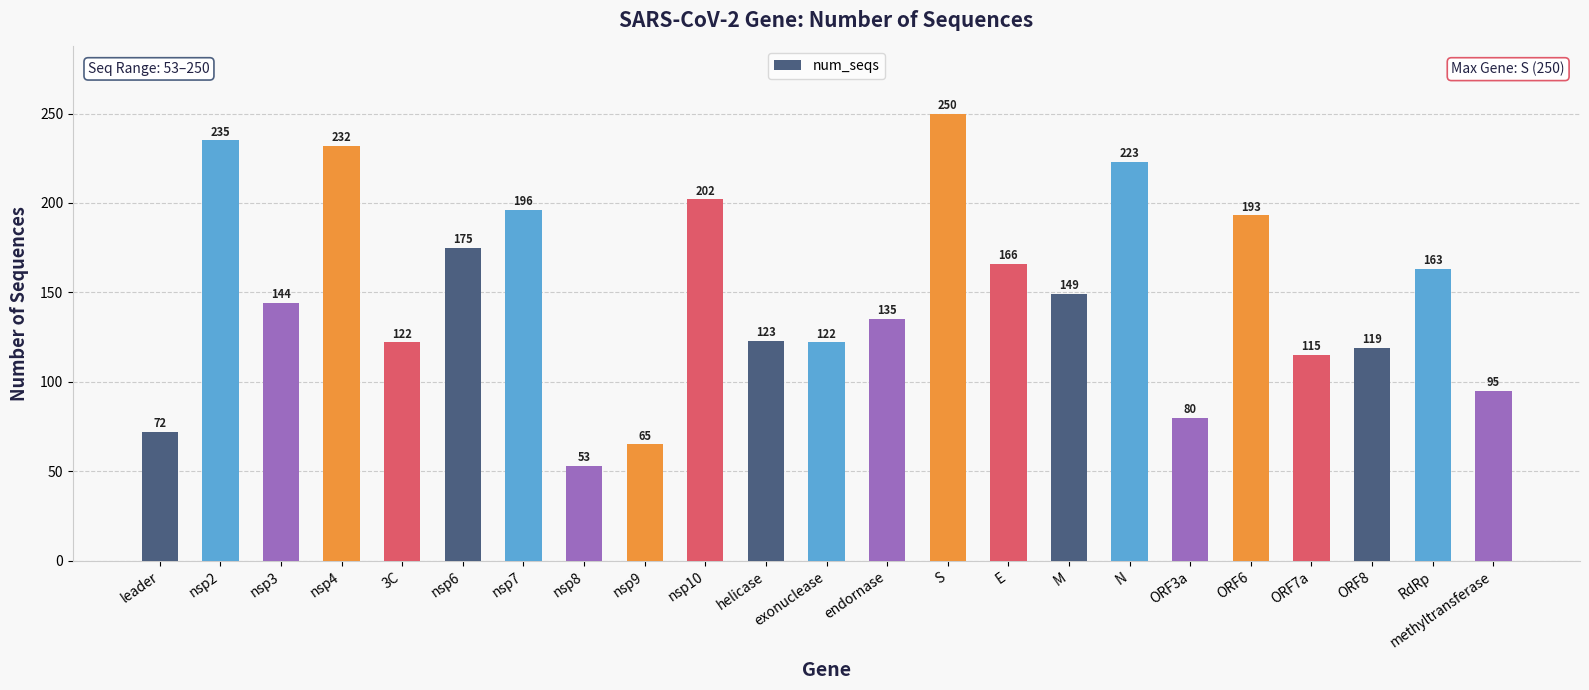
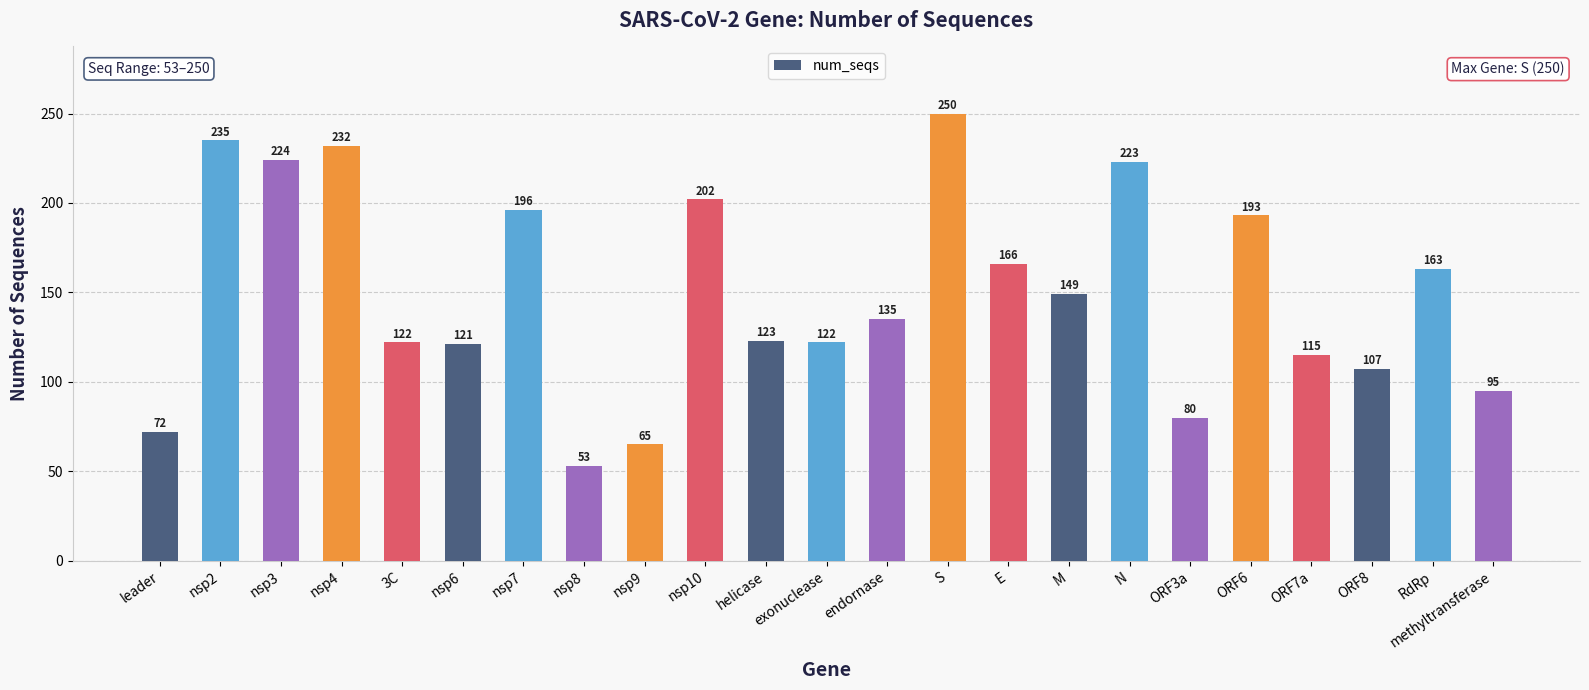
  {
    "leader": 72,
    "nsp2": 235,
-   "nsp3": 144,
+   "nsp3": 224,
    "nsp4": 232,
    "3C": 122,
-   "nsp6": 175,
+   "nsp6": 121,
    "nsp7": 196,
    "nsp8": 53,
    "nsp9": 65,
    "nsp10": 202,
    "helicase": 123,
    "exonuclease": 122,
    "endornase": 135,
    "S": 250,
    "E": 166,
    "M": 149,
    "N": 223,
    "ORF3a": 80,
    "ORF6": 193,
    "ORF7a": 115,
-   "ORF8": 119,
+   "ORF8": 107,
    "RdRp": 163,
    "methyltransferase": 95
  }
